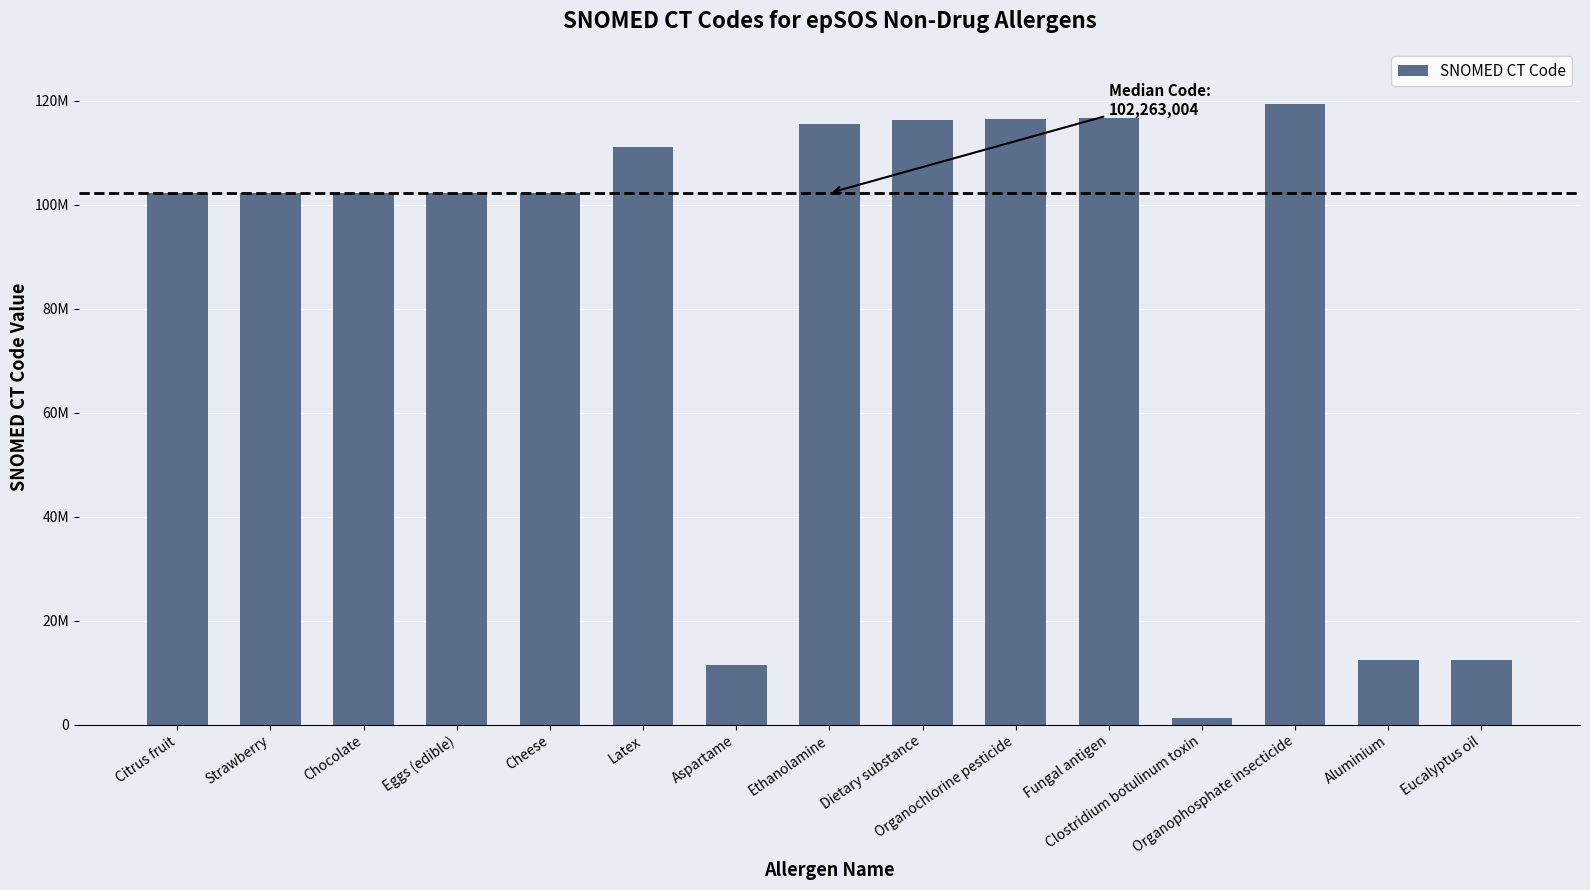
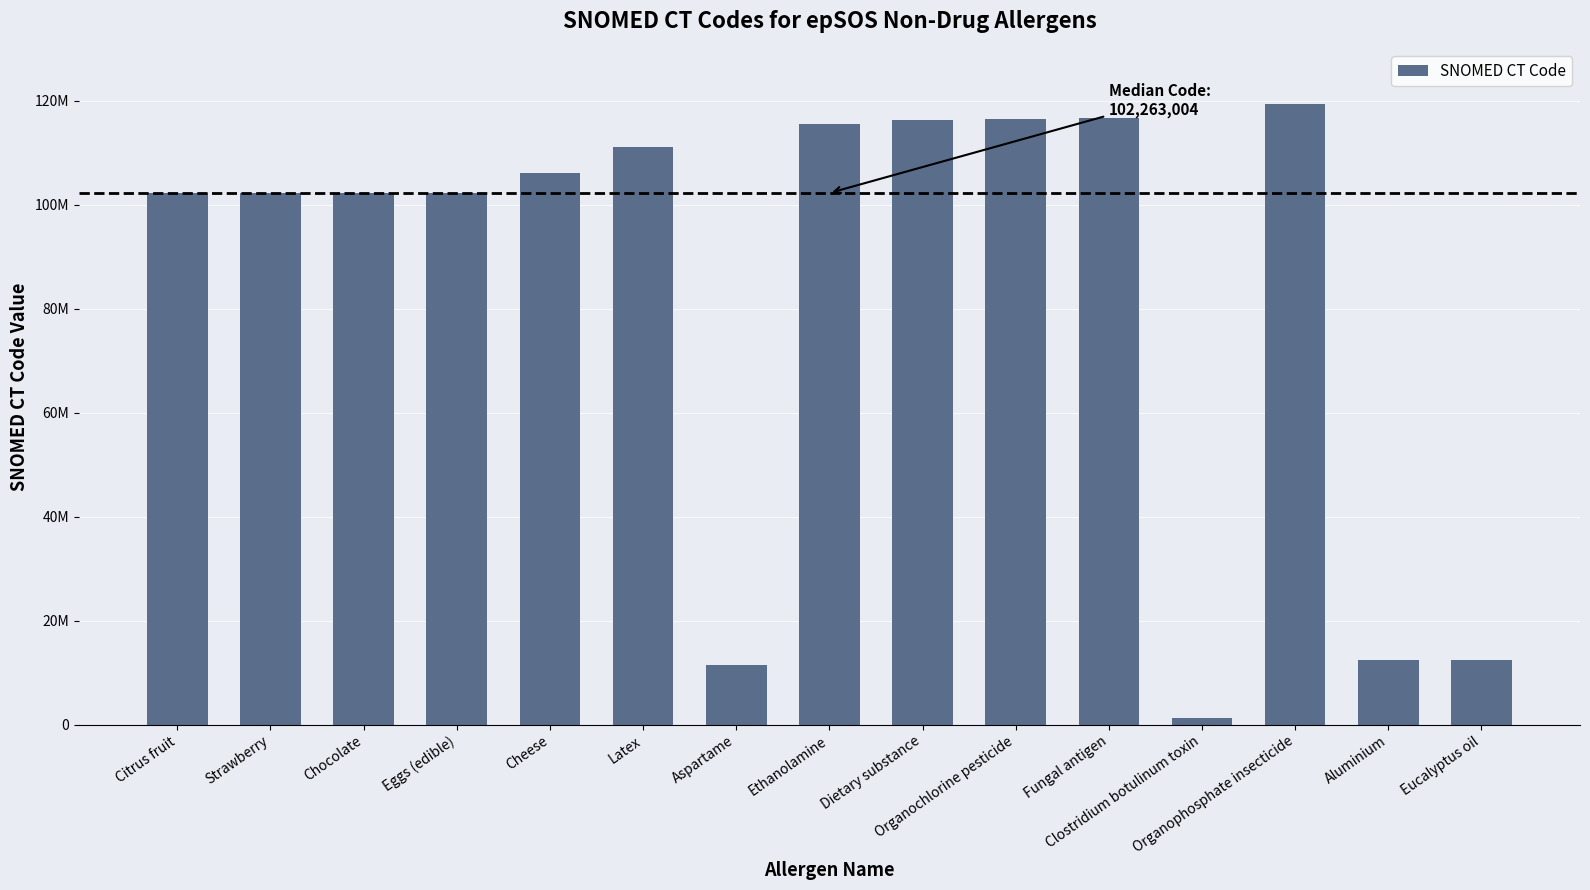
  {
    "Citrus fruit": 102000000,
    "Strawberry": 102000000,
    "Chocolate": 102000000,
    "Eggs (edible)": 102000000,
-   "Cheese": 102000000,
+   "Cheese": 106000000,
    "Latex": 111000000,
    "Aspartame": 12000000,
    "Ethanolamine": 116000000,
    "Dietary substance": 116000000,
    "Fungal antigen": 117000000,
    "Clostridium botulinum toxin": 1000000,
    "Organophosphate insecticide": 119000000,
    "Aluminium": 13000000,
    "Eucalyptus oil": 13000000
  }
